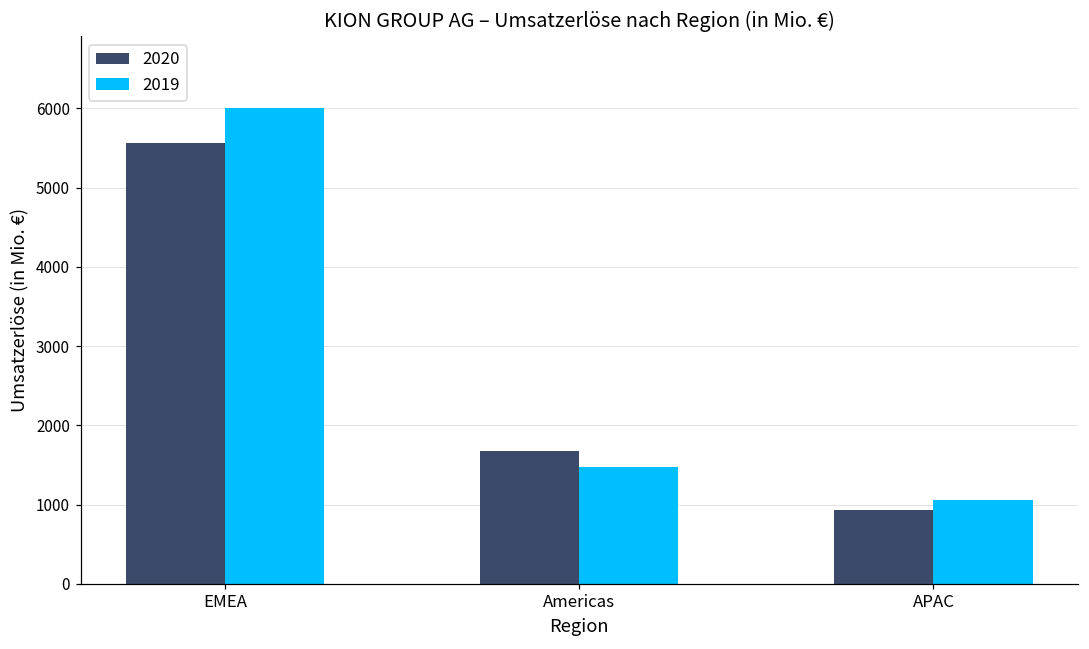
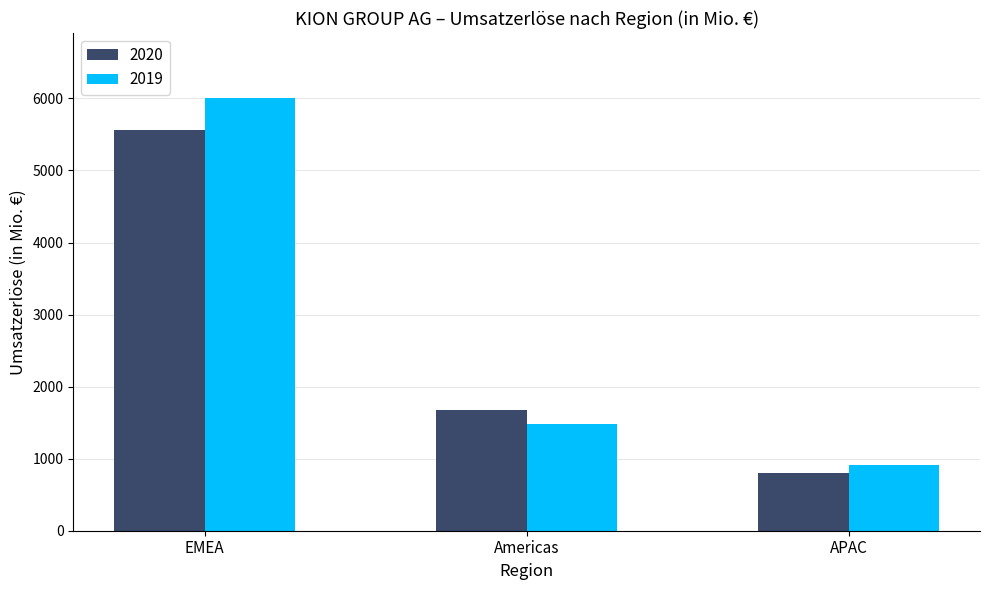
  {
    "2020": {
      "EMEA": 5600,
      "Americas": 1700,
-     "APAC": 900
+     "APAC": 800
    },
    "2019": {
      "EMEA": 6000,
      "Americas": 1500,
-     "APAC": 1100
+     "APAC": 900
    }
  }
